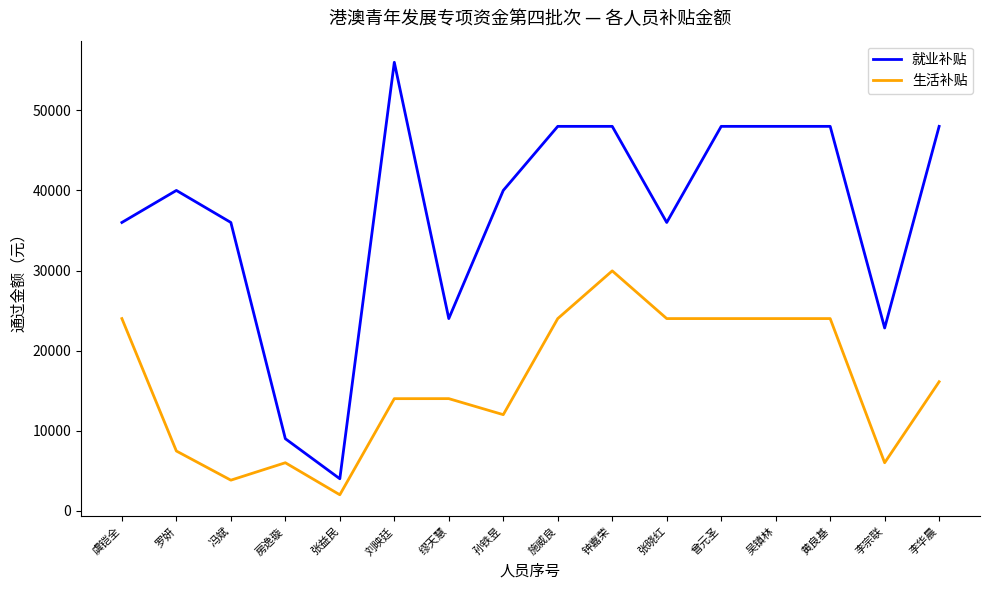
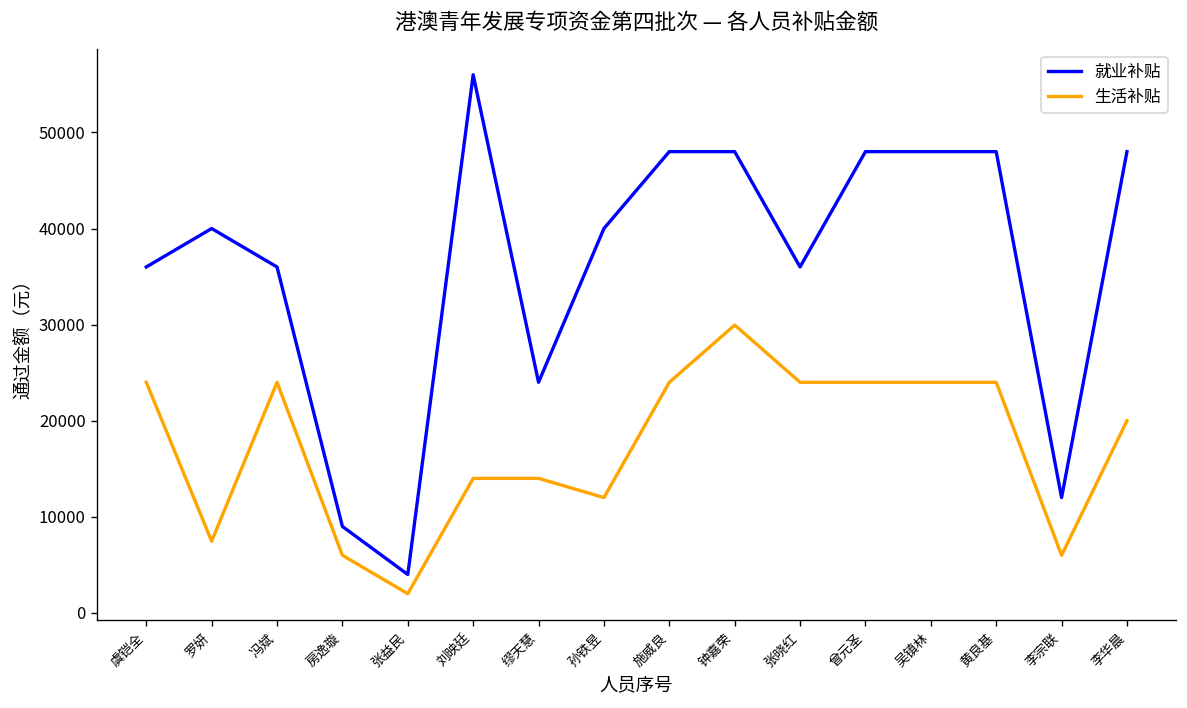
  {
    "就业补贴": {
      "虞铠全": 36000,
      "罗妍": 40000,
      "冯斌": 36000,
      "房逸璇": 9000,
      "张益民": 4000,
      "刘映廷": 56000,
      "缪天慧": 24000,
      "孙铁昱": 40000,
      "施威良": 48000,
      "钟嘉荣": 48000,
      "张晓红": 36000,
      "曾元圣": 48000,
      "吴镇林": 48000,
      "黄良基": 48000,
-     "李宗联": 23000,
+     "李宗联": 12000,
      "李华晨": 48000
    },
    "生活补贴": {
      "虞铠全": 24000,
      "罗妍": 7000,
-     "冯斌": 4000,
+     "冯斌": 24000,
      "房逸璇": 6000,
      "张益民": 2000,
      "刘映廷": 14000,
      "缪天慧": 14000,
      "孙铁昱": 12000,
      "施威良": 24000,
      "钟嘉荣": 30000,
      "张晓红": 24000,
      "曾元圣": 24000,
      "吴镇林": 24000,
      "黄良基": 24000,
      "李宗联": 6000,
-     "李华晨": 16000
+     "李华晨": 20000
    }
  }
